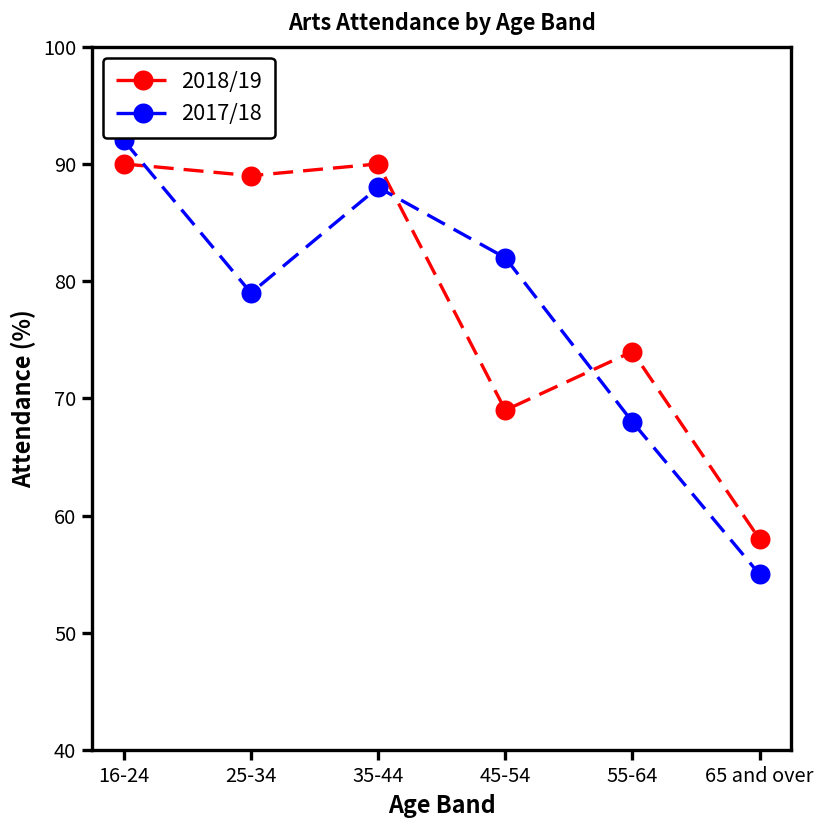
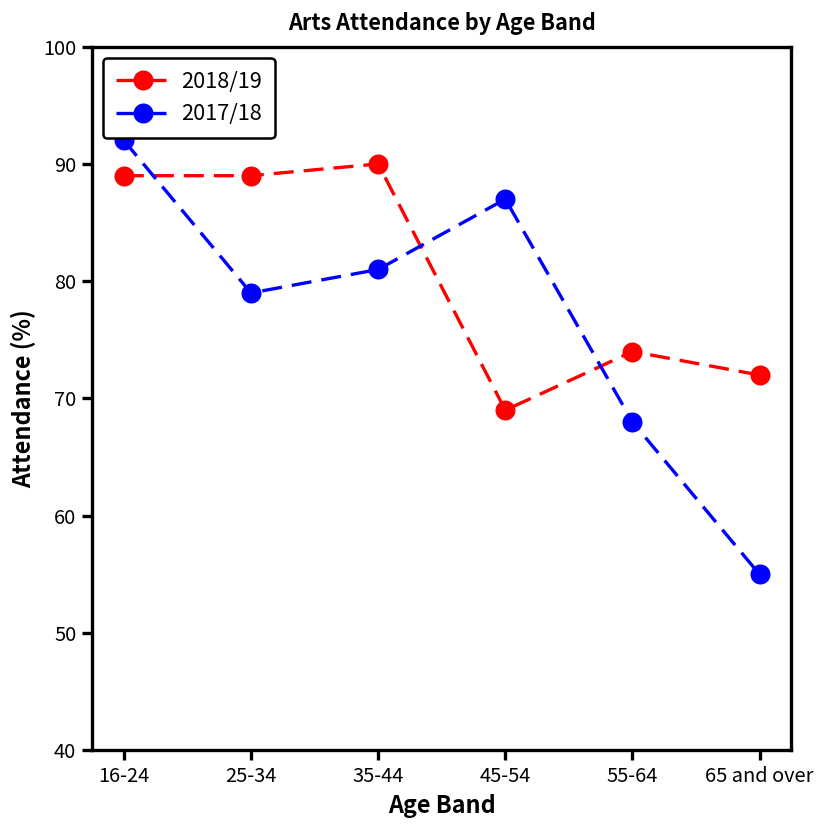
  {
    "2018/19": {
-     "16-24": 90,
+     "16-24": 89,
      "25-34": 89,
      "35-44": 90,
      "45-54": 69,
      "55-64": 74,
-     "65 and over": 58
+     "65 and over": 72
    },
    "2017/18": {
      "16-24": 92,
      "25-34": 79,
-     "35-44": 88,
-     "45-54": 82,
+     "35-44": 81,
+     "45-54": 87,
      "55-64": 68,
      "65 and over": 55
    }
  }
